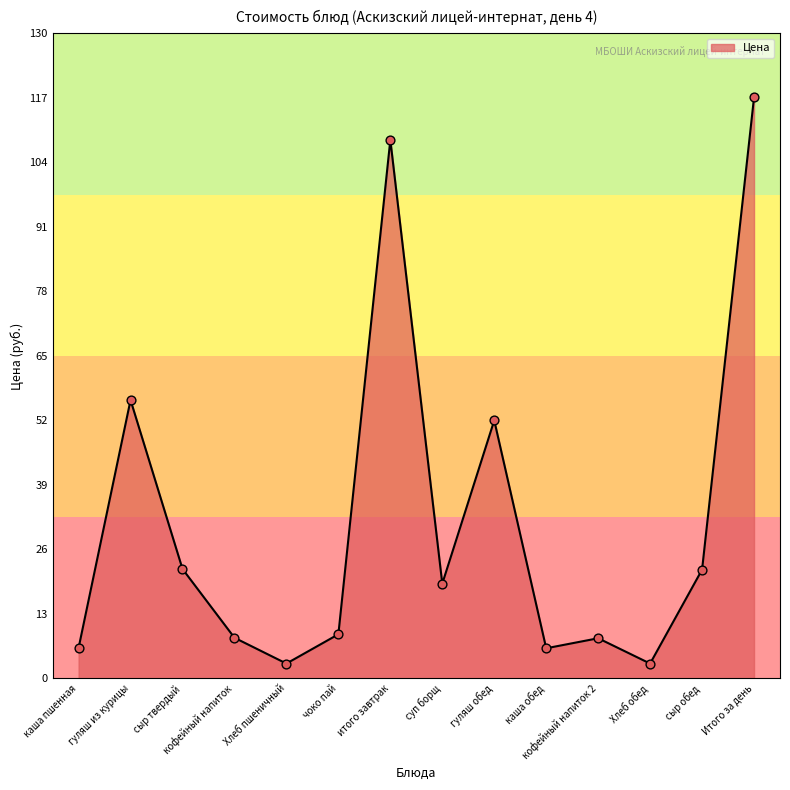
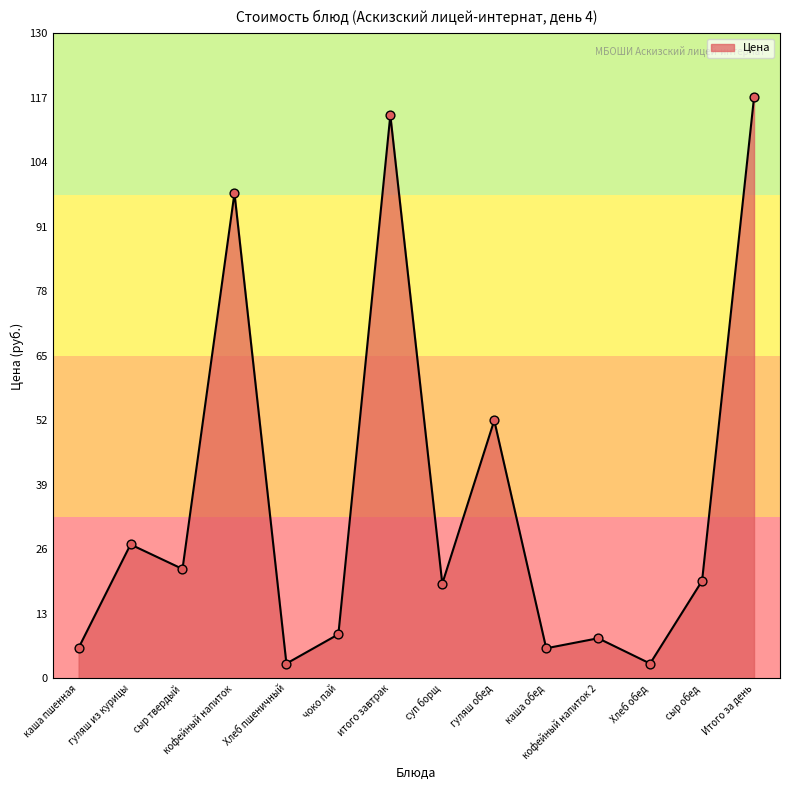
  {
    "каша пшенная": 6,
-   "гуляш из курицы": 56,
+   "гуляш из курицы": 27,
    "сыр твердый": 22,
-   "кофейный напиток": 8,
+   "кофейный напиток": 98,
    "Хлеб пшеничный": 3,
    "чоко пай": 9,
-   "итого завтрак": 109,
+   "итого завтрак": 114,
    "суп борщ": 19,
    "гуляш обед": 52,
    "каша обед": 6,
    "кофейный напиток 2": 8,
    "Хлеб обед": 3,
-   "сыр обед": 22,
+   "сыр обед": 20,
    "Итого за день": 117
  }
